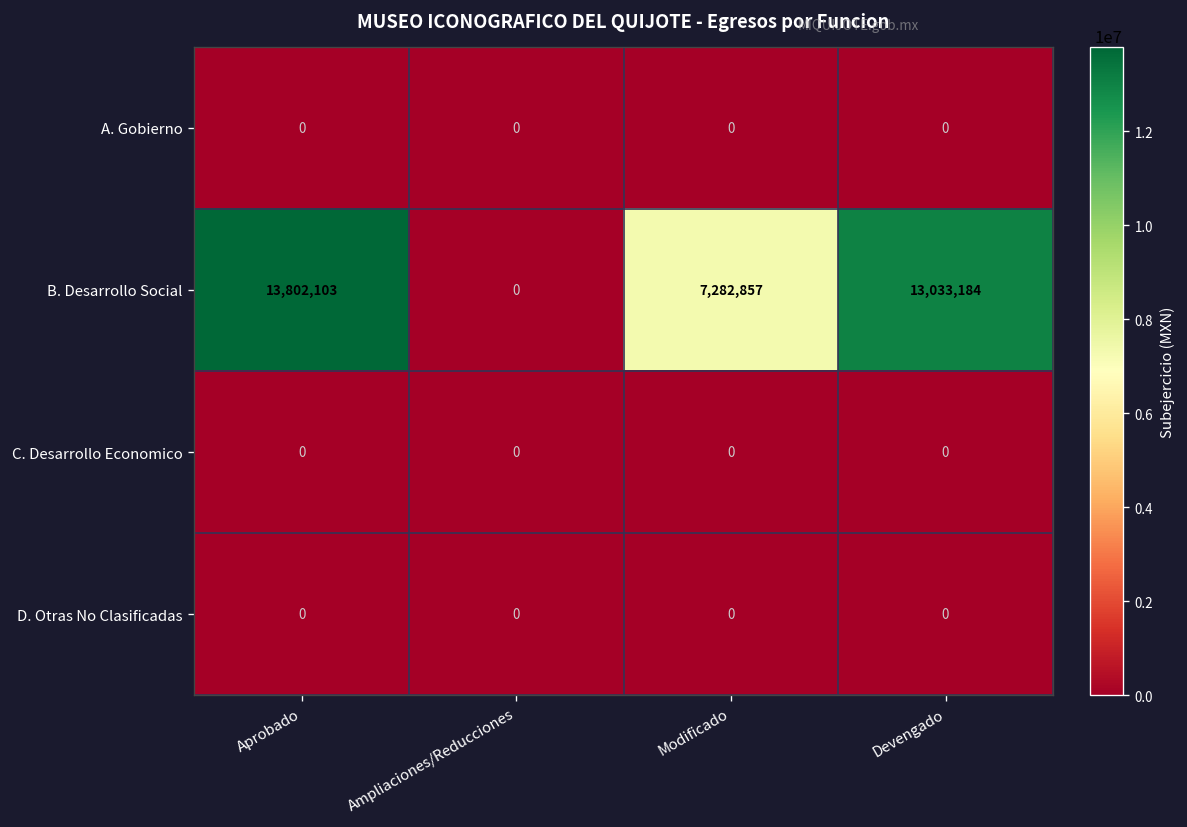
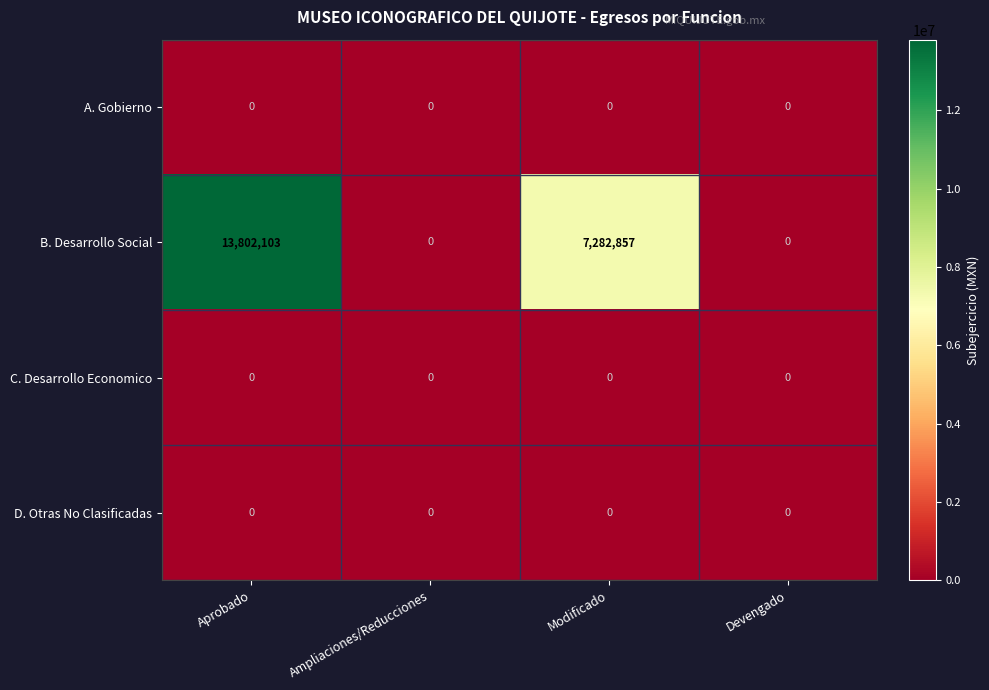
  {
    "A. Gobierno": {
      "Aprobado": "0",
      "Ampliaciones/Reducciones": "0",
      "Modificado": "0",
      "Devengado": "0"
    },
    "B. Desarrollo Social": {
      "Aprobado": "13,802,103",
      "Ampliaciones/Reducciones": "0",
      "Modificado": "7,282,857",
-     "Devengado": "13,033,184"
+     "Devengado": "0"
    },
    "C. Desarrollo Economico": {
      "Aprobado": "0",
      "Ampliaciones/Reducciones": "0",
      "Modificado": "0",
      "Devengado": "0"
    },
    "D. Otras No Clasificadas": {
      "Aprobado": "0",
      "Ampliaciones/Reducciones": "0",
      "Modificado": "0",
      "Devengado": "0"
    }
  }
